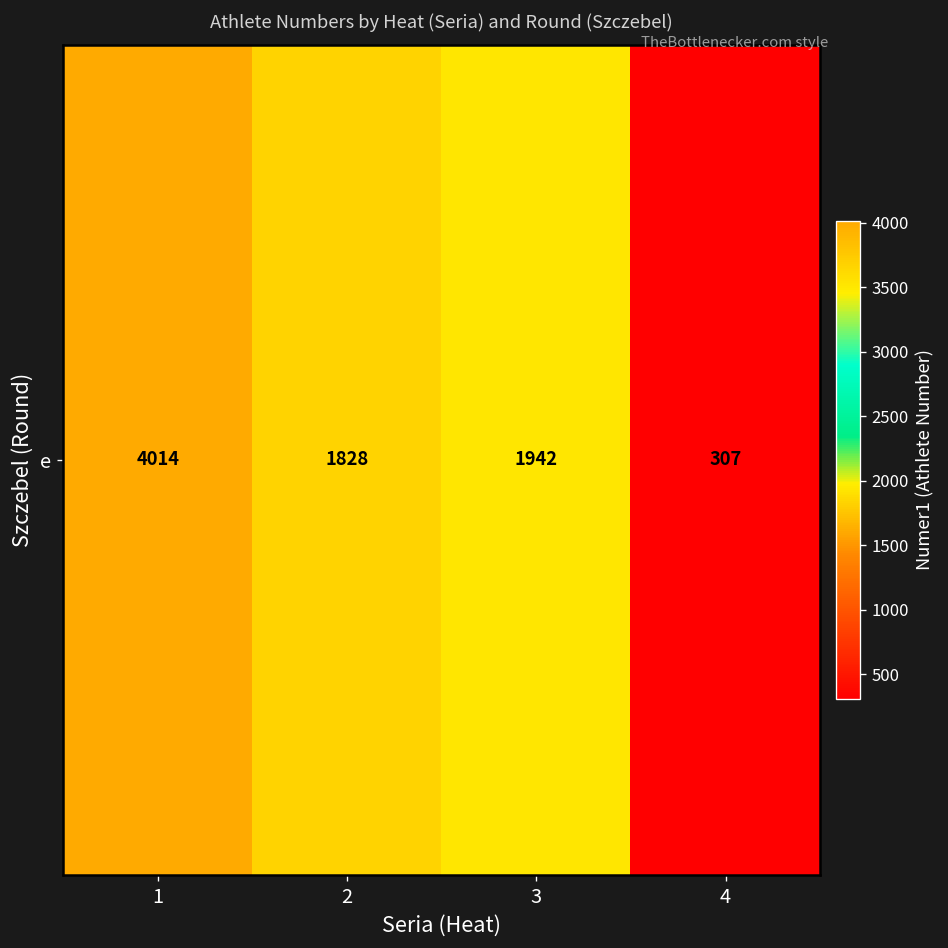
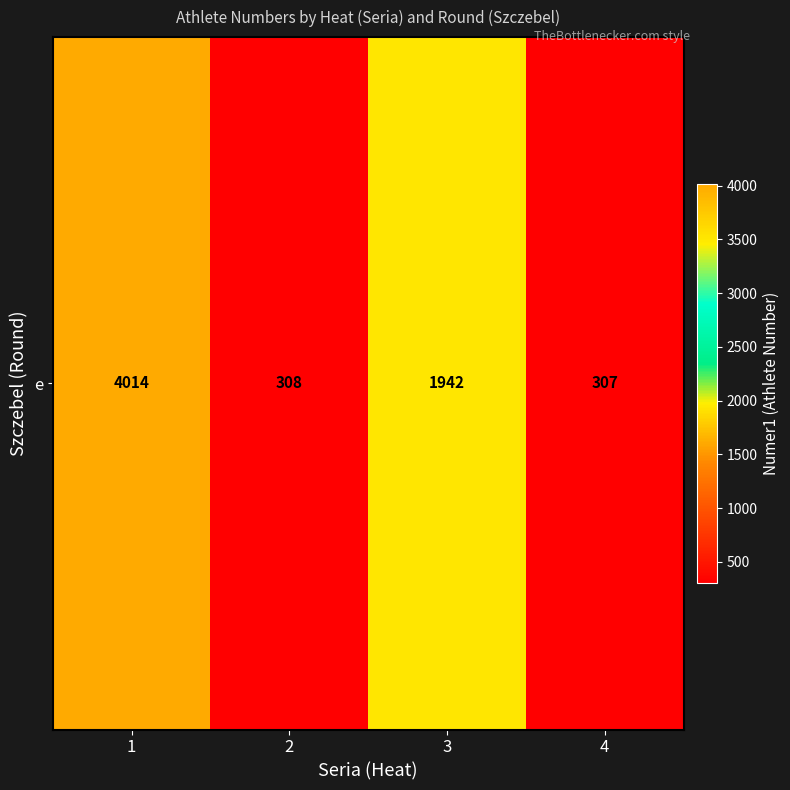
  {
    "e": {
      "1": 4014,
-     "2": 1828,
+     "2": 308,
      "3": 1942,
      "4": 307
    }
  }
